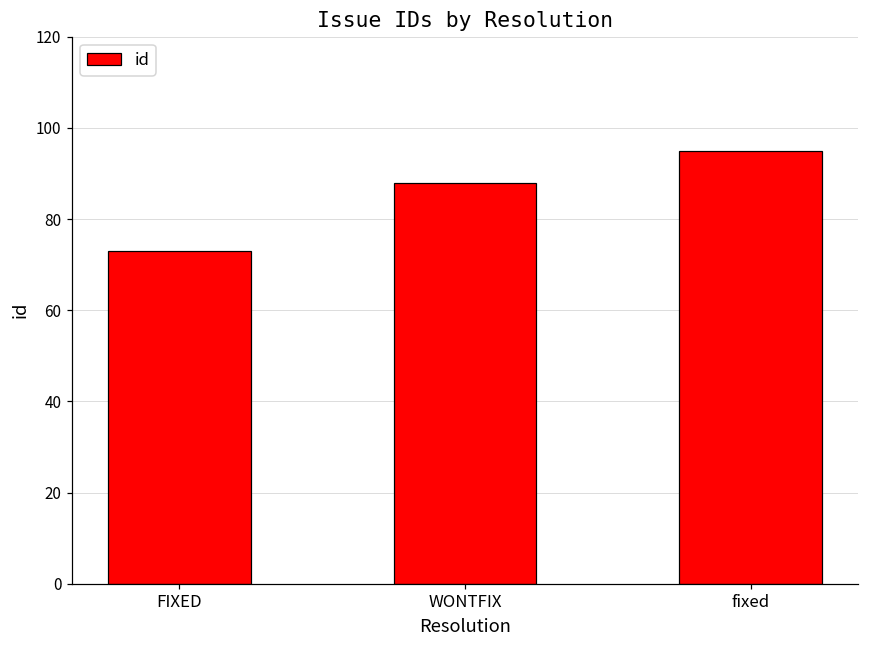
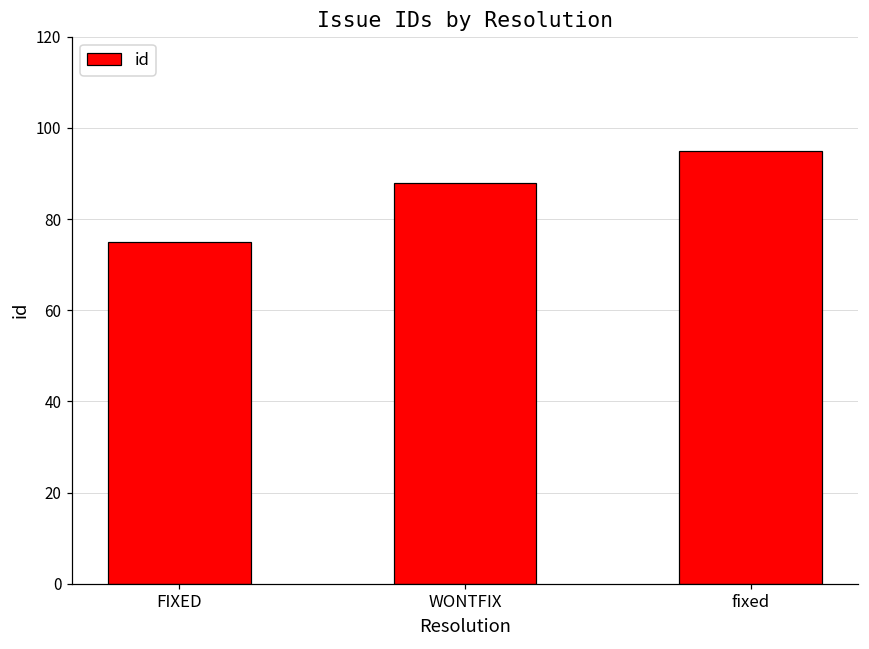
  {
-   "FIXED": 73,
+   "FIXED": 75,
    "WONTFIX": 88,
    "fixed": 95
  }
